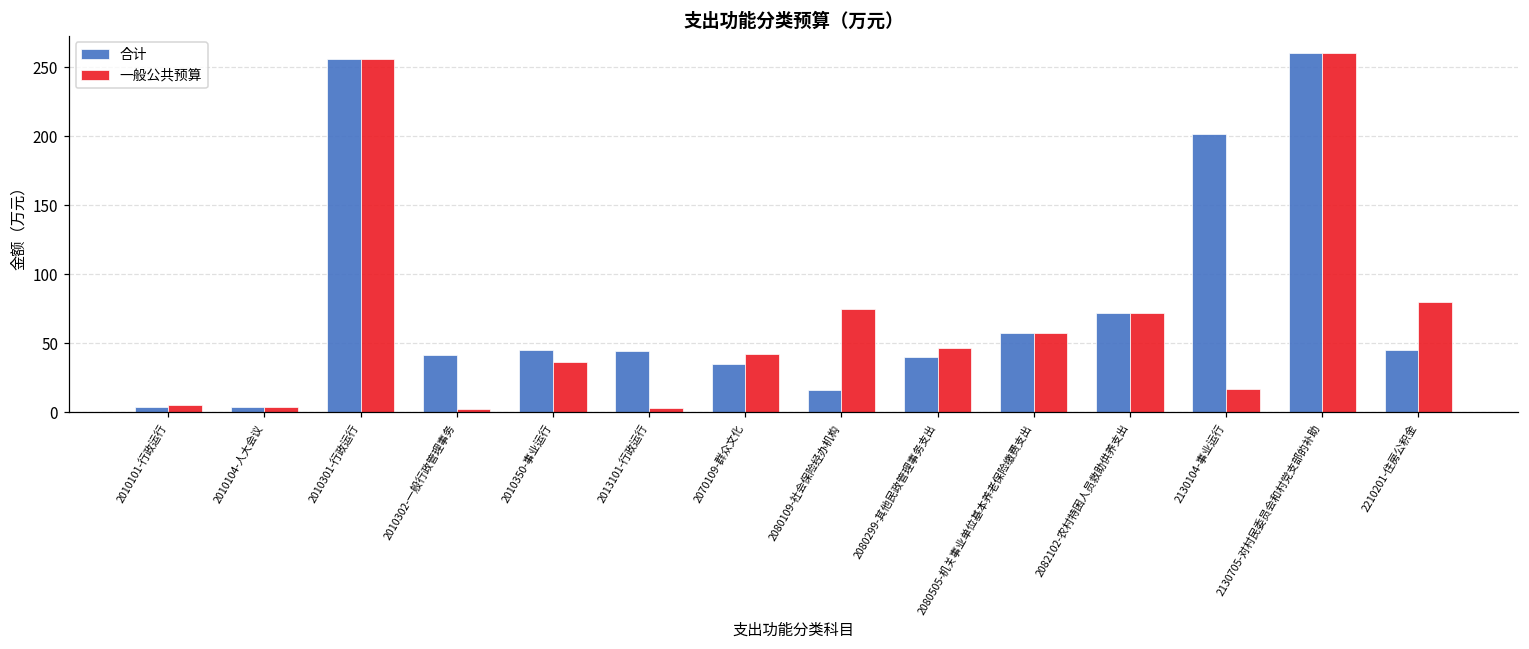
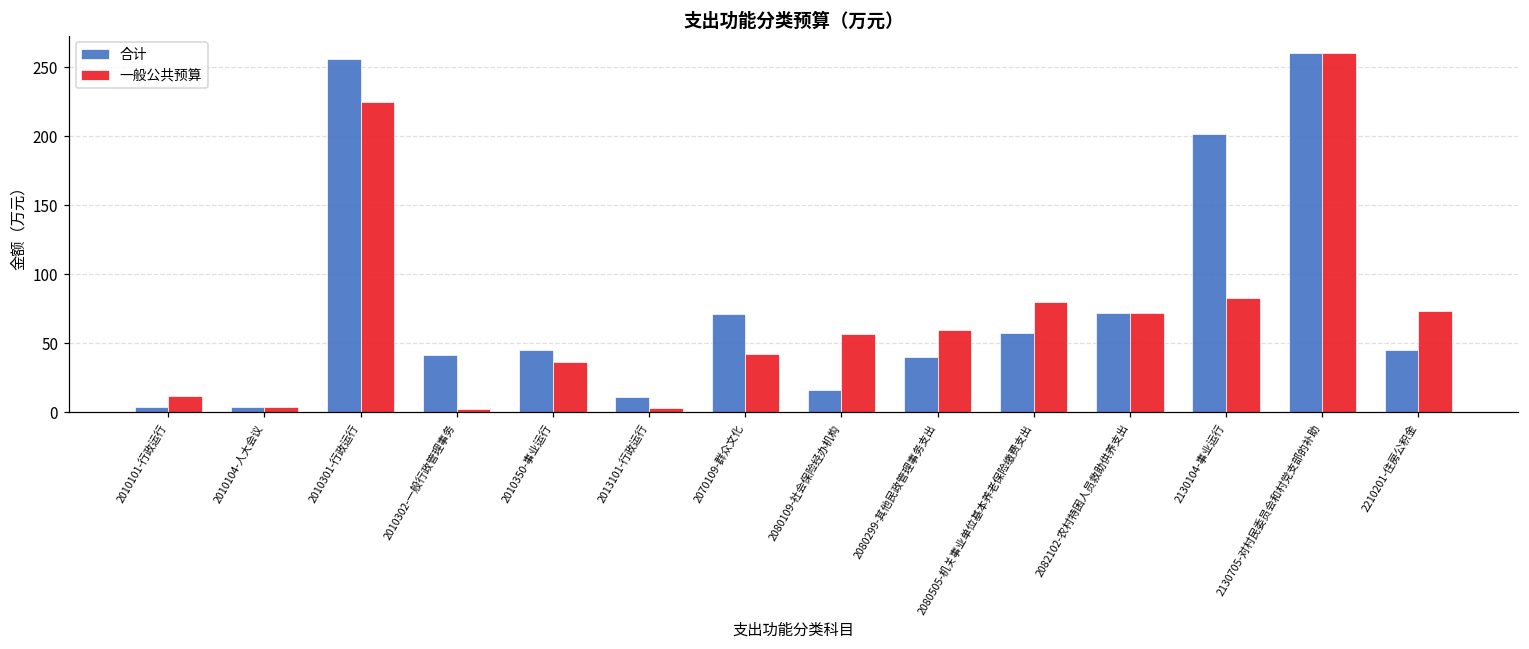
  {
    "合计": {
      "2010101-行政运行": 4,
      "2010104-人大会议": 4,
      "2010301-行政运行": 256,
      "2010302-一般行政管理事务": 42,
      "2010350-事业运行": 45,
-     "2013101-行政运行": 44,
-     "2070109-群众文化": 35,
+     "2013101-行政运行": 11,
+     "2070109-群众文化": 71,
      "2080109-社会保险经办机构": 16,
      "2080299-其他民政管理事务支出": 40,
      "2080505-机关事业单位基本养老保险缴费支出": 57,
      "2082102-农村特困人员救助供养支出": 72,
      "2130104-事业运行": 202,
      "2130705-对村民委员会和村党支部的补助": 260,
      "2210201-住房公积金": 45
    },
    "一般公共预算": {
-     "2010101-行政运行": 5,
+     "2010101-行政运行": 12,
      "2010104-人大会议": 4,
-     "2010301-行政运行": 256,
+     "2010301-行政运行": 225,
      "2010302-一般行政管理事务": 2,
      "2010350-事业运行": 36,
      "2013101-行政运行": 3,
      "2070109-群众文化": 42,
-     "2080109-社会保险经办机构": 75,
-     "2080299-其他民政管理事务支出": 46,
-     "2080505-机关事业单位基本养老保险缴费支出": 57,
+     "2080109-社会保险经办机构": 57,
+     "2080299-其他民政管理事务支出": 60,
+     "2080505-机关事业单位基本养老保险缴费支出": 80,
      "2082102-农村特困人员救助供养支出": 72,
-     "2130104-事业运行": 17,
+     "2130104-事业运行": 82,
      "2130705-对村民委员会和村党支部的补助": 260,
-     "2210201-住房公积金": 80
+     "2210201-住房公积金": 73
    }
  }
